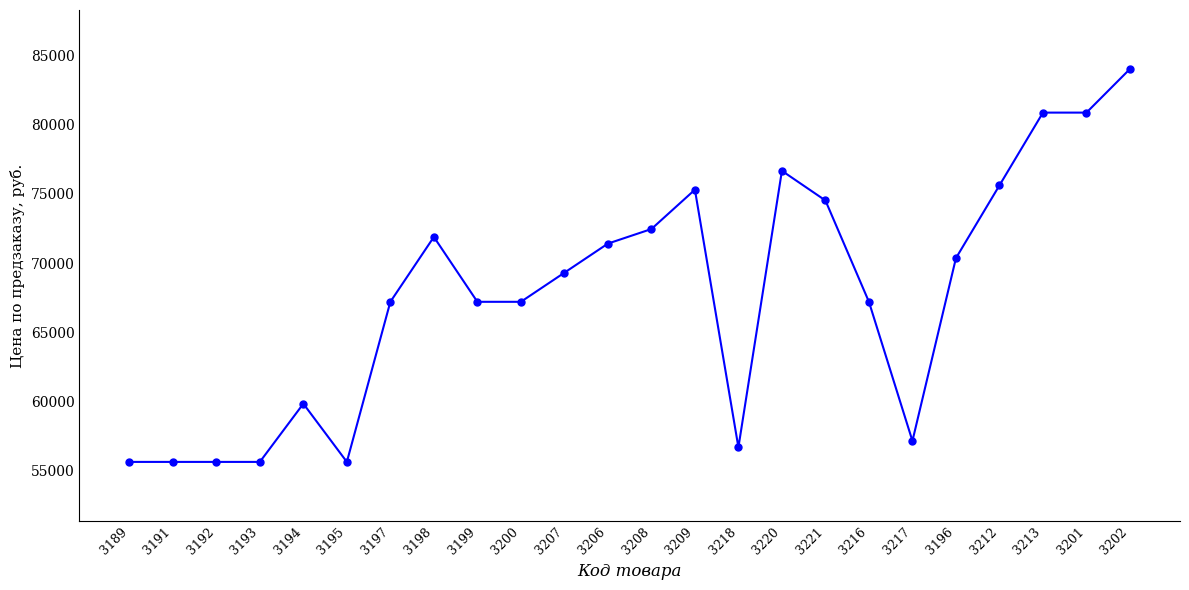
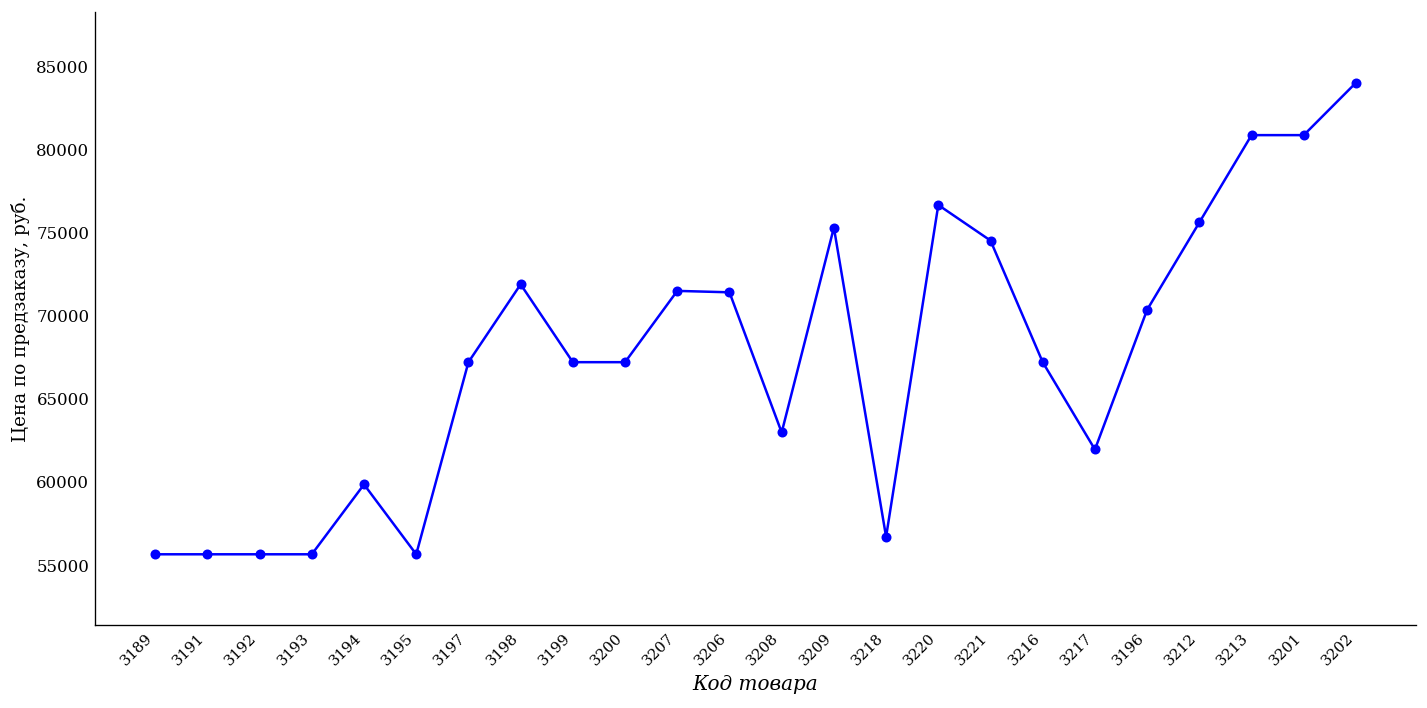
  {
    "3189": 55700,
    "3191": 55700,
    "3192": 55700,
    "3193": 55700,
    "3194": 59900,
    "3195": 55700,
    "3197": 67200,
    "3198": 71900,
    "3199": 67200,
    "3200": 67200,
-   "3207": 69300,
+   "3207": 71500,
    "3206": 71400,
-   "3208": 72500,
+   "3208": 63000,
    "3209": 75300,
    "3218": 56700,
    "3220": 76700,
    "3221": 74500,
    "3216": 67200,
-   "3217": 57200,
+   "3217": 62000,
    "3196": 70400,
    "3212": 75600,
    "3213": 80900,
    "3201": 80900,
    "3202": 84000
  }
